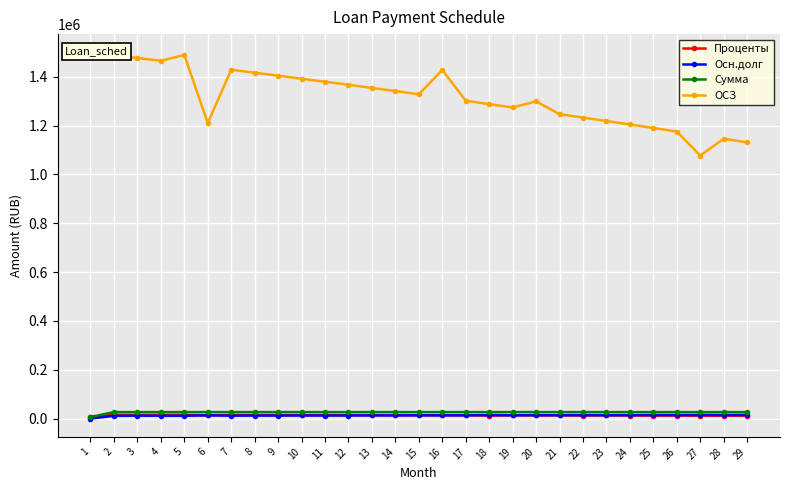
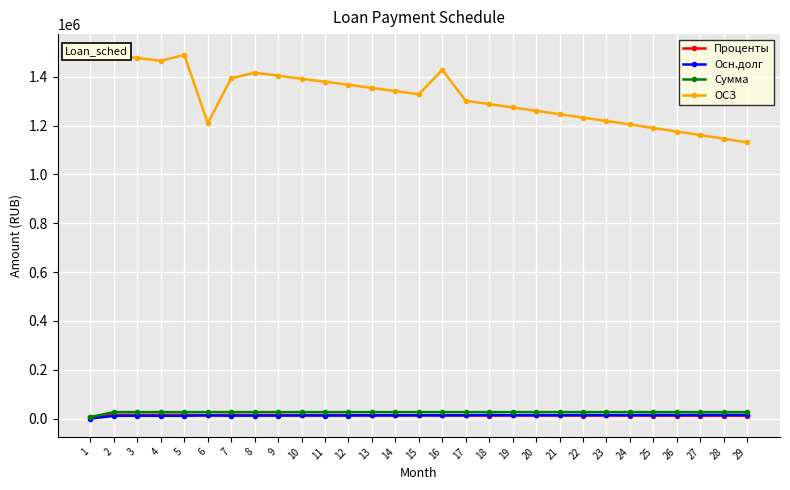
  {
    "Сумма": {
      "2": 30000,
      "3": 30000,
      "4": 30000,
      "5": 30000,
      "6": 30000,
      "7": 30000,
      "8": 30000,
      "9": 30000,
      "10": 30000,
      "11": 30000,
      "12": 30000,
      "13": 30000,
      "14": 30000,
      "15": 30000,
      "16": 30000,
      "17": 30000,
      "18": 30000,
      "19": 30000,
      "20": 30000,
      "21": 30000,
      "22": 30000,
      "23": 30000,
      "24": 30000,
      "25": 30000,
      "26": 30000,
      "27": 30000,
      "28": 30000,
      "29": 30000
    },
    "ОСЗ": {
      "3": 1480000,
      "4": 1470000,
      "5": 1490000,
      "6": 1210000,
-     "7": 1430000,
+     "7": 1390000,
      "8": 1420000,
      "9": 1400000,
      "10": 1390000,
      "11": 1380000,
      "12": 1370000,
      "13": 1350000,
      "14": 1340000,
      "15": 1330000,
      "16": 1430000,
      "17": 1300000,
      "18": 1290000,
      "19": 1270000,
-     "20": 1300000,
+     "20": 1260000,
      "21": 1250000,
      "22": 1230000,
      "23": 1220000,
      "24": 1200000,
      "25": 1190000,
      "26": 1180000,
-     "27": 1080000,
+     "27": 1160000,
      "28": 1150000,
      "29": 1130000
    }
  }
